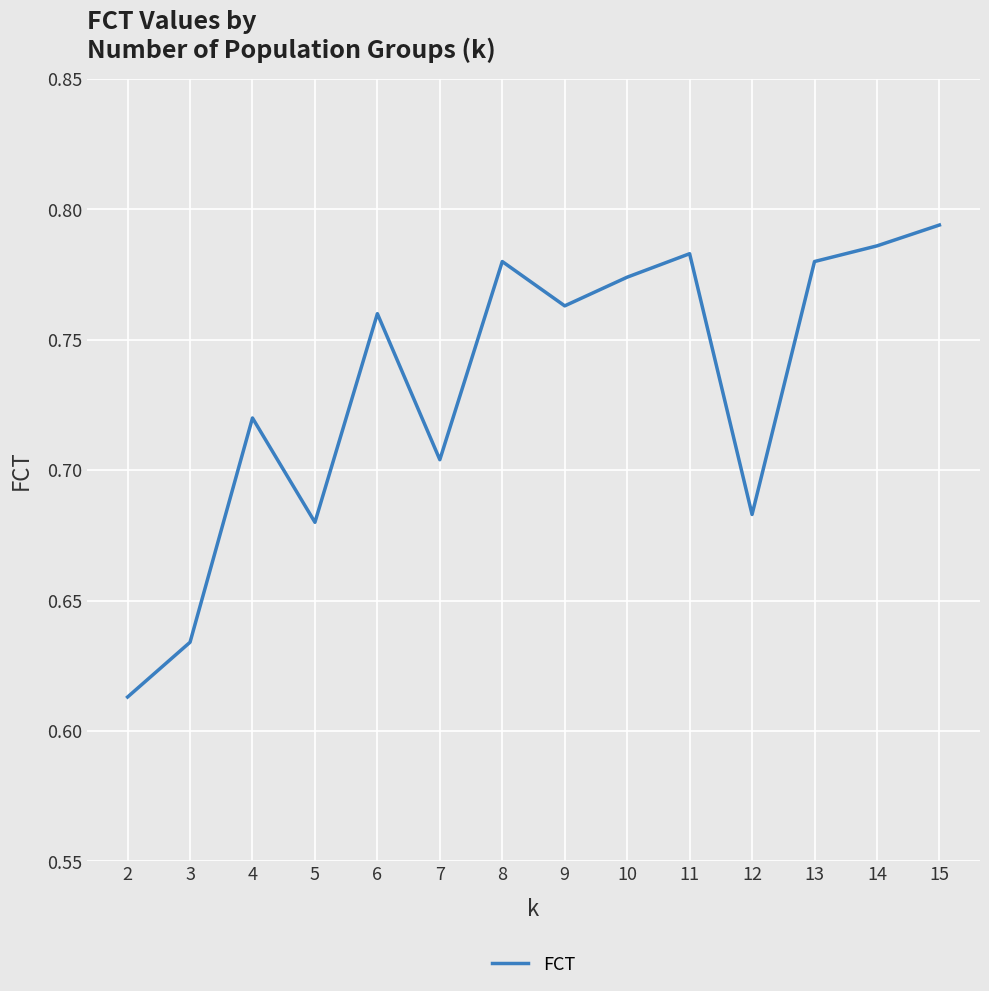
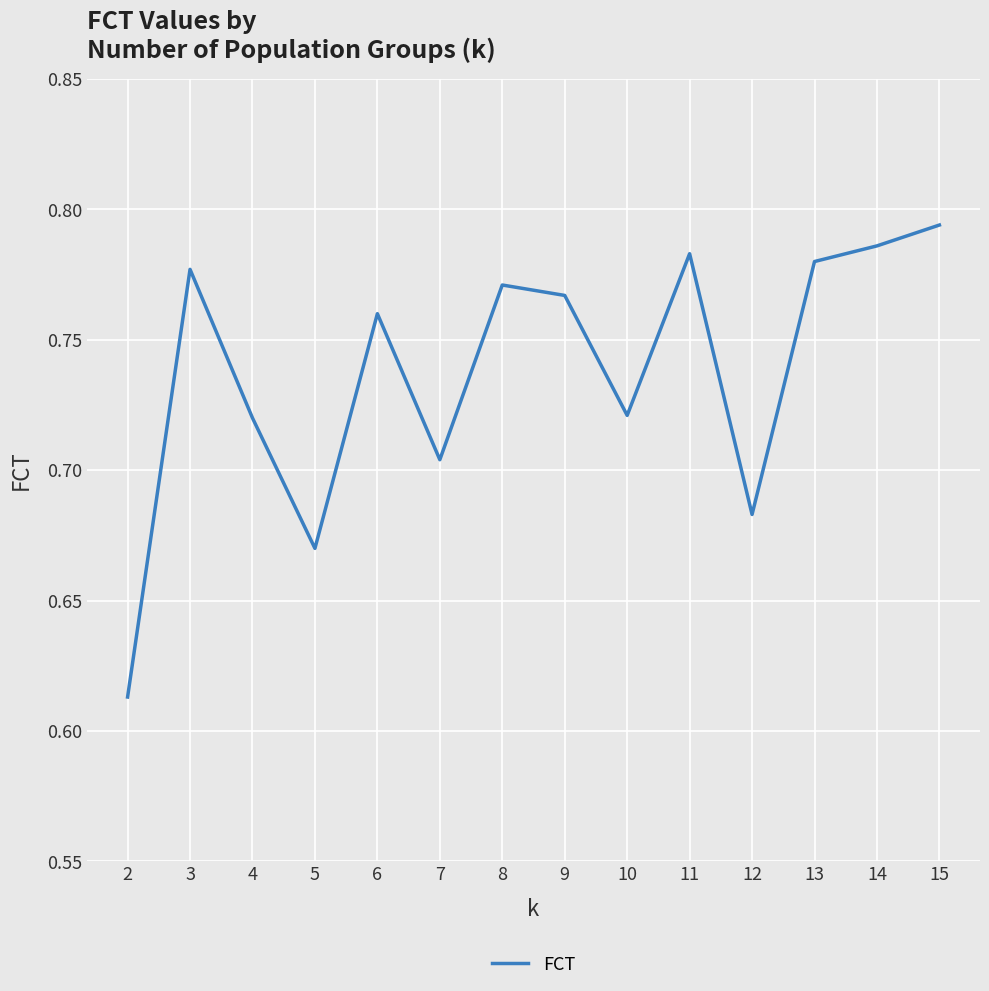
  {
    "2": 0.613,
-   "3": 0.634,
+   "3": 0.777,
    "4": 0.720,
-   "5": 0.68,
+   "5": 0.67,
    "6": 0.760,
    "7": 0.704,
-   "8": 0.780,
-   "9": 0.763,
-   "10": 0.774,
+   "8": 0.771,
+   "9": 0.767,
+   "10": 0.721,
    "11": 0.783,
    "12": 0.683,
    "13": 0.780,
    "14": 0.786,
    "15": 0.794
  }
